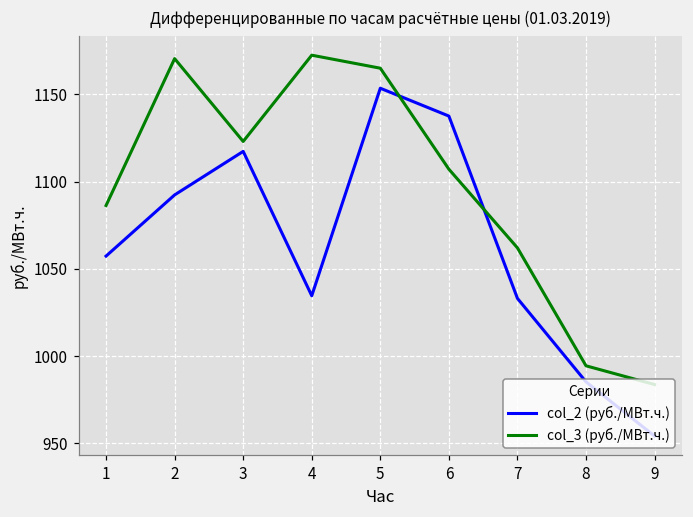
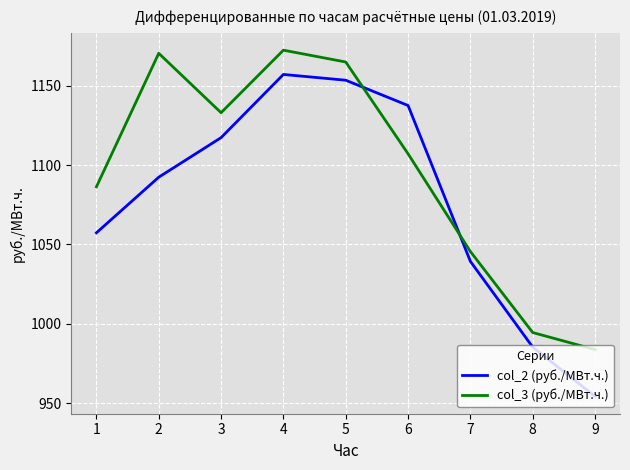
  {
    "col_2 (руб./МВт.ч.)": {
      "1": 1057,
      "2": 1092,
      "3": 1117,
-     "4": 1035,
+     "4": 1157,
      "5": 1154,
      "6": 1138,
-     "7": 1033
+     "7": 1039
    },
    "col_3 (руб./МВт.ч.)": {
      "1": 1086,
      "2": 1171,
-     "3": 1123,
+     "3": 1133,
      "4": 1172,
      "5": 1165,
      "6": 1107,
-     "7": 1062,
+     "7": 1046,
      "8": 994
    }
  }
